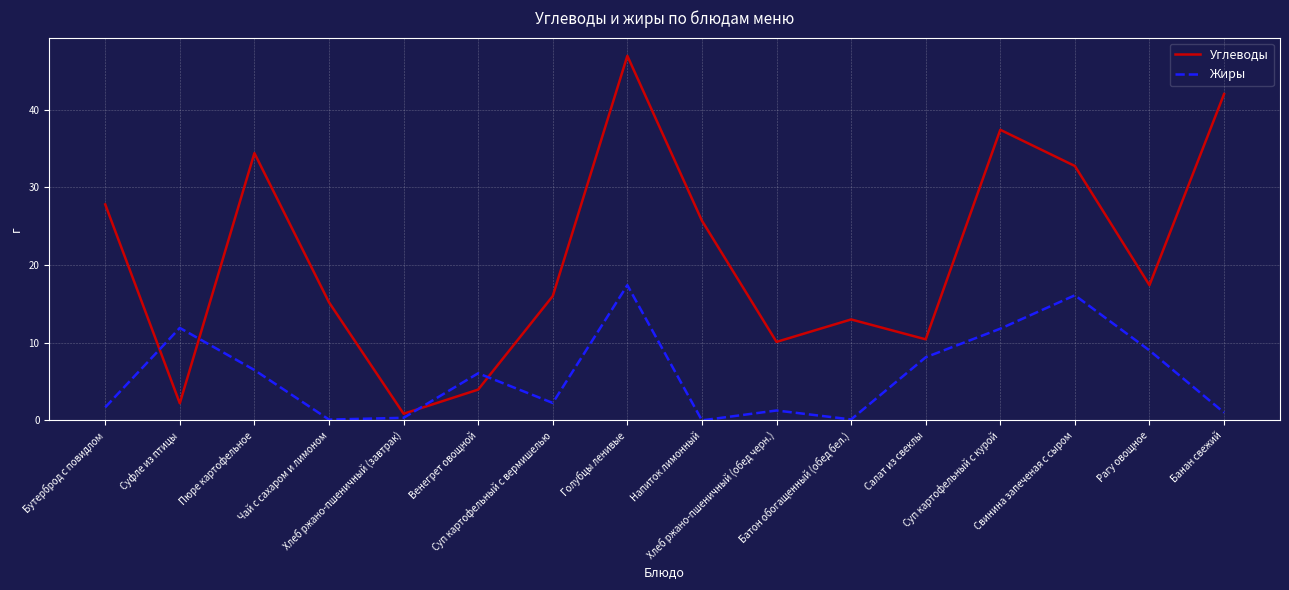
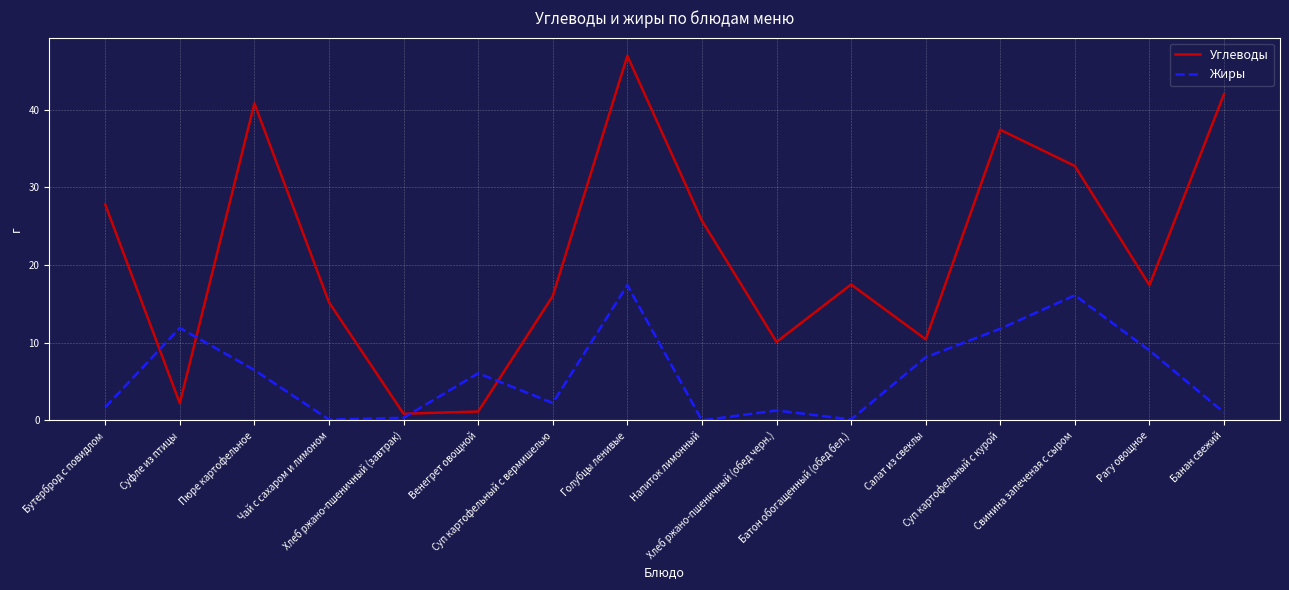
  {
    "Углеводы": {
      "Бутерброд с повидлом": 28,
      "Суфле из птицы": 2,
-     "Пюре картофельное": 34,
+     "Пюре картофельное": 41,
      "Чай с сахаром и лимоном": 15,
      "Хлеб ржано-пшеничный (завтрак)": 1,
-     "Венегрет овощной": 4,
+     "Венегрет овощной": 1,
      "Суп картофельный с вермишелью": 16,
      "Голубцы ленивые": 47,
      "Напиток лимонный": 26,
      "Хлеб ржано-пшеничный (обед черн.)": 10,
-     "Батон обогащенный (обед бел.)": 13,
+     "Батон обогащенный (обед бел.)": 17,
      "Салат из свеклы": 10,
      "Суп картофельный с курой": 37,
      "Свинина запеченая с сыром": 33,
      "Рагу овощное": 17,
      "Банан свежий": 42
    },
    "Жиры": {
      "Бутерброд с повидлом": 2,
      "Суфле из птицы": 12,
      "Пюре картофельное": 6,
      "Чай с сахаром и лимоном": 0,
      "Хлеб ржано-пшеничный (завтрак)": 0,
      "Венегрет овощной": 6,
      "Суп картофельный с вермишелью": 2,
      "Голубцы ленивые": 17,
      "Напиток лимонный": 0,
      "Хлеб ржано-пшеничный (обед черн.)": 1,
      "Батон обогащенный (обед бел.)": 0,
      "Салат из свеклы": 8,
      "Суп картофельный с курой": 12,
      "Свинина запеченая с сыром": 16,
      "Рагу овощное": 9,
      "Банан свежий": 1
    }
  }
